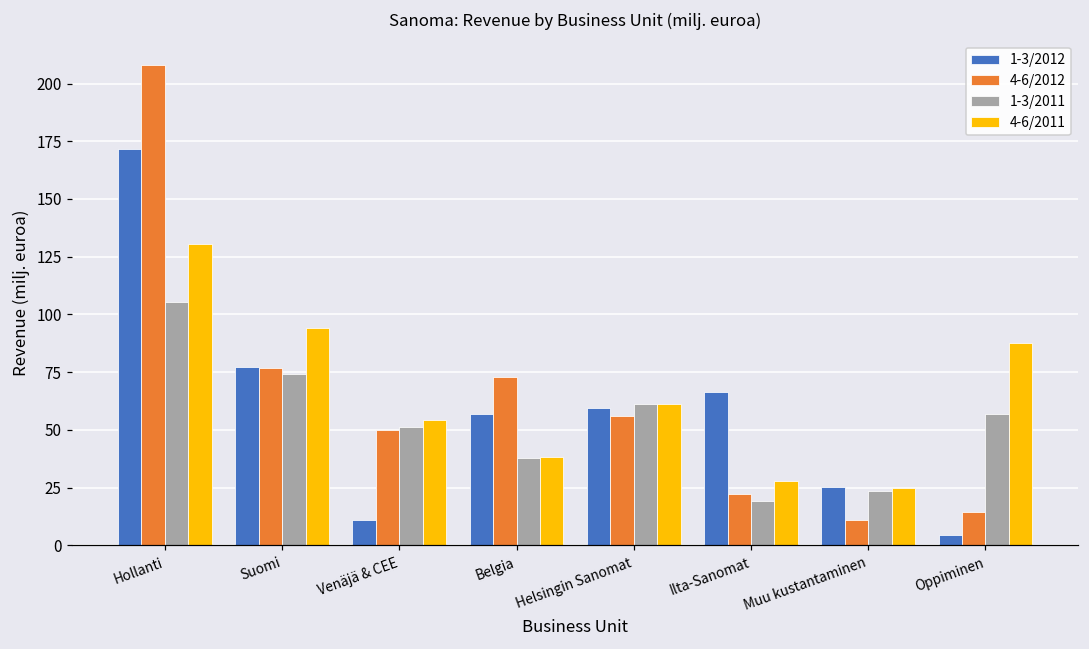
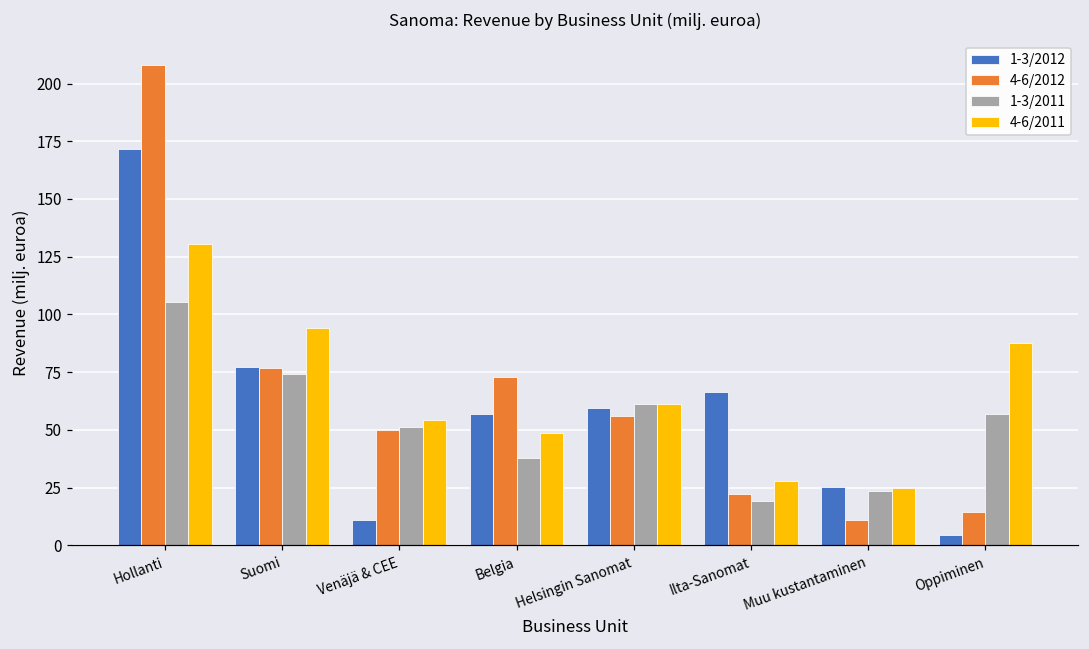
  {
    "1-3/2012": {
      "Hollanti": 172,
      "Suomi": 77,
      "Venäjä & CEE": 11,
      "Belgia": 57,
      "Helsingin Sanomat": 59,
      "Ilta-Sanomat": 67,
      "Muu kustantaminen": 25,
      "Oppiminen": 4
    },
    "4-6/2012": {
      "Hollanti": 208,
      "Suomi": 77,
      "Venäjä & CEE": 50,
      "Belgia": 73,
      "Helsingin Sanomat": 56,
      "Ilta-Sanomat": 22,
      "Muu kustantaminen": 11,
      "Oppiminen": 14
    },
    "1-3/2011": {
      "Hollanti": 105,
      "Suomi": 74,
      "Venäjä & CEE": 51,
      "Belgia": 38,
      "Helsingin Sanomat": 61,
      "Ilta-Sanomat": 19,
      "Muu kustantaminen": 24,
      "Oppiminen": 57
    },
    "4-6/2011": {
      "Hollanti": 131,
      "Suomi": 94,
      "Venäjä & CEE": 54,
-     "Belgia": 38,
+     "Belgia": 49,
      "Helsingin Sanomat": 61,
      "Ilta-Sanomat": 28,
      "Muu kustantaminen": 25,
      "Oppiminen": 87
    }
  }
